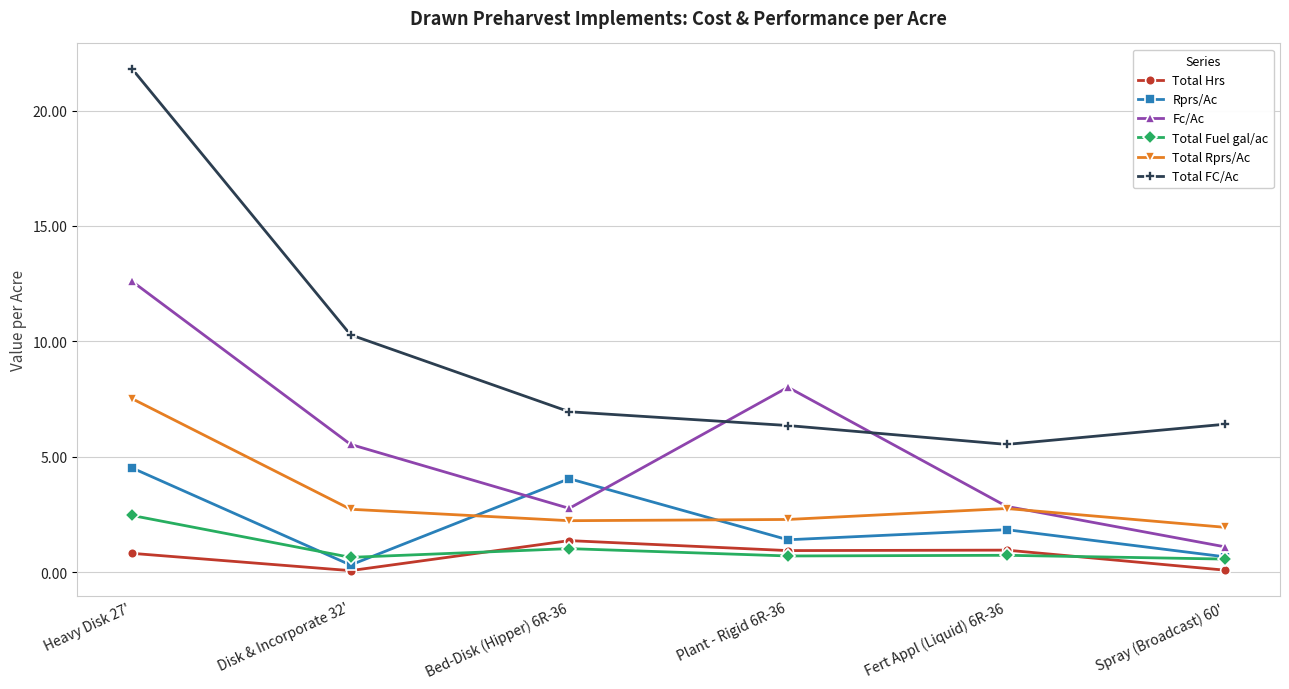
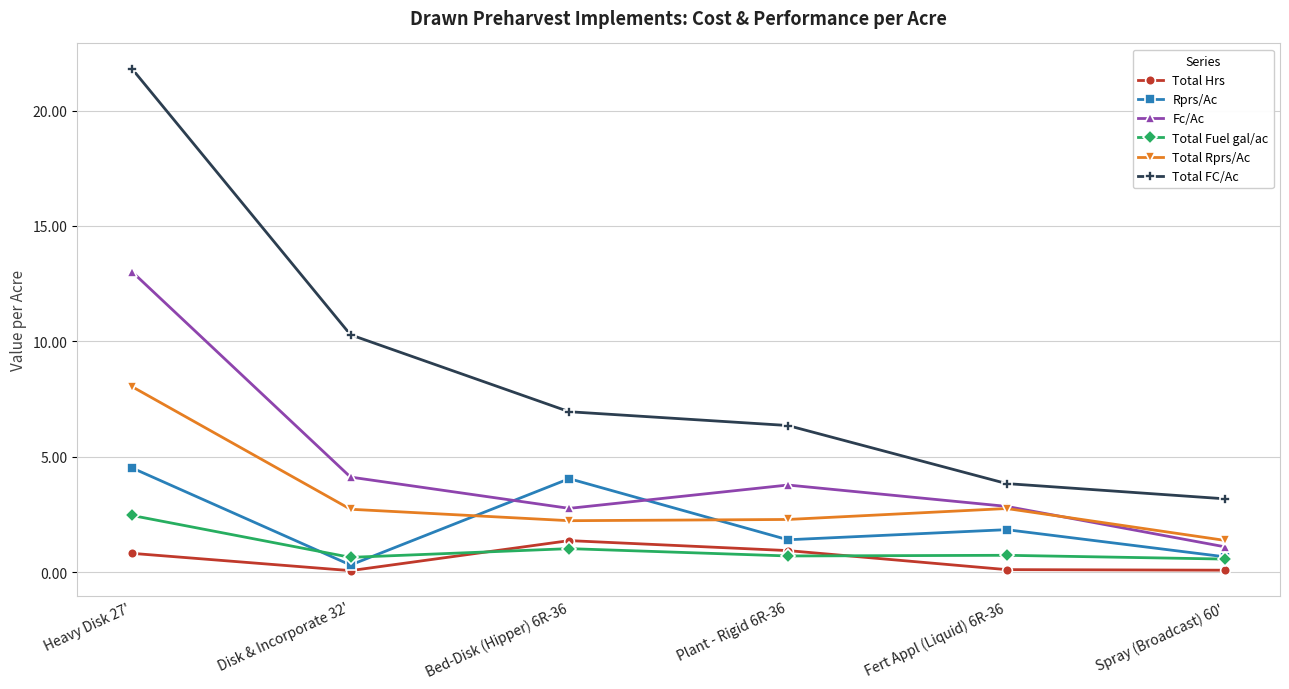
  {
    "Total Hrs": {
      "Heavy Disk 27'": 0.8,
      "Disk & Incorporate 32'": 0.1,
      "Bed-Disk (Hipper) 6R-36": 1.4,
      "Plant - Rigid 6R-36": 0.9,
-     "Fert Appl (Liquid) 6R-36": 1.0,
+     "Fert Appl (Liquid) 6R-36": 0.1,
      "Spray (Broadcast) 60'": 0.1
    },
    "Rprs/Ac": {
      "Heavy Disk 27'": 4.5,
      "Disk & Incorporate 32'": 0.3,
      "Bed-Disk (Hipper) 6R-36": 4.0,
      "Plant - Rigid 6R-36": 1.4,
      "Fert Appl (Liquid) 6R-36": 1.8
    },
    "Fc/Ac": {
-     "Heavy Disk 27'": 12.6,
-     "Disk & Incorporate 32'": 5.5,
+     "Heavy Disk 27'": 13.0,
+     "Disk & Incorporate 32'": 4.1,
      "Bed-Disk (Hipper) 6R-36": 2.8,
-     "Plant - Rigid 6R-36": 8.0,
+     "Plant - Rigid 6R-36": 3.8,
      "Spray (Broadcast) 60'": 1.1
    },
    "Total Fuel gal/ac": {
      "Heavy Disk 27'": 2.5,
      "Disk & Incorporate 32'": 0.6,
      "Bed-Disk (Hipper) 6R-36": 1.0,
      "Plant - Rigid 6R-36": 0.7,
      "Fert Appl (Liquid) 6R-36": 0.7
    },
    "Total Rprs/Ac": {
-     "Heavy Disk 27'": 7.5,
+     "Heavy Disk 27'": 8.0,
      "Disk & Incorporate 32'": 2.7,
      "Bed-Disk (Hipper) 6R-36": 2.2,
      "Plant - Rigid 6R-36": 2.3,
-     "Spray (Broadcast) 60'": 1.9
+     "Spray (Broadcast) 60'": 1.4
    },
    "Total FC/Ac": {
      "Heavy Disk 27'": 21.8,
      "Disk & Incorporate 32'": 10.3,
      "Bed-Disk (Hipper) 6R-36": 7.0,
      "Plant - Rigid 6R-36": 6.4,
-     "Fert Appl (Liquid) 6R-36": 5.5,
-     "Spray (Broadcast) 60'": 6.4
+     "Fert Appl (Liquid) 6R-36": 3.8,
+     "Spray (Broadcast) 60'": 3.2
    }
  }
